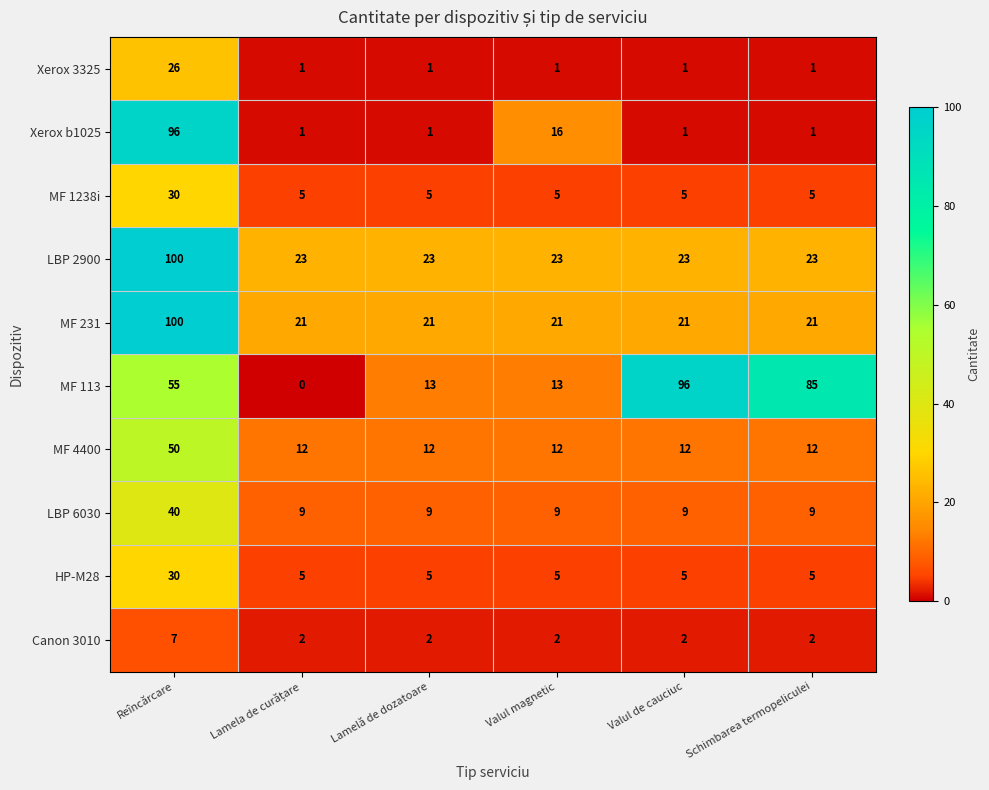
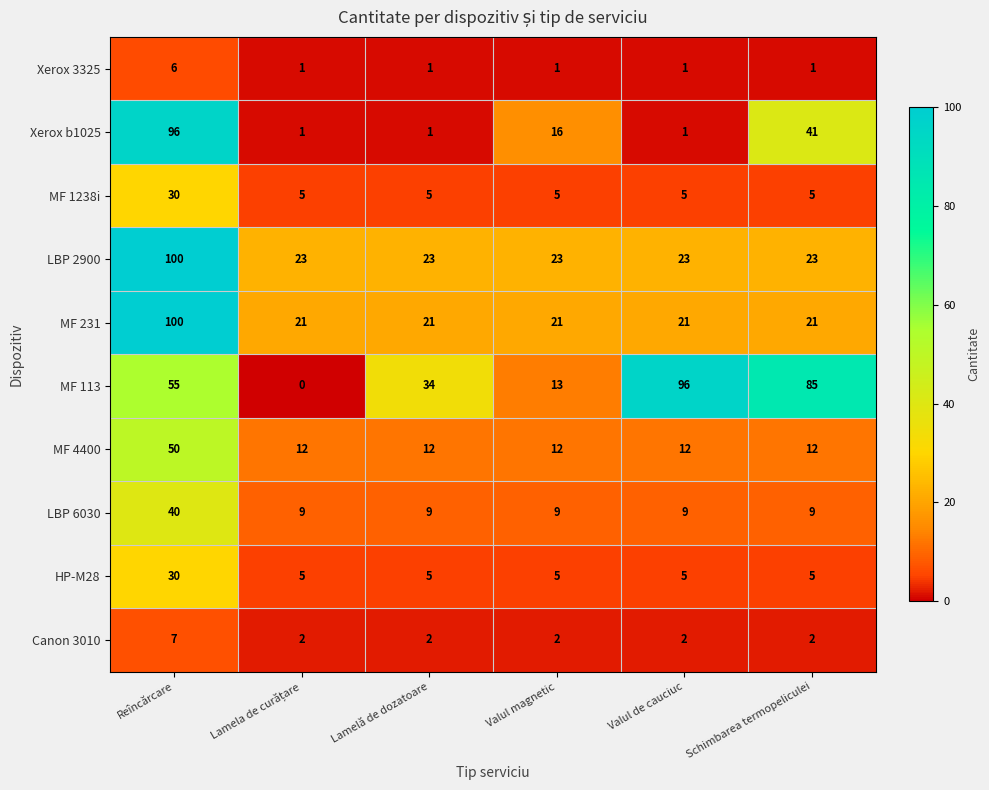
  {
    "Xerox 3325": {
-     "Reîncărcare": 26,
+     "Reîncărcare": 6,
      "Lamela de curățare": 1,
      "Lamelă de dozatoare": 1,
      "Valul magnetic": 1,
      "Valul de cauciuc": 1,
      "Schimbarea termopeliculei": 1
    },
    "Xerox b1025": {
      "Reîncărcare": 96,
      "Lamela de curățare": 1,
      "Lamelă de dozatoare": 1,
      "Valul magnetic": 16,
      "Valul de cauciuc": 1,
-     "Schimbarea termopeliculei": 1
+     "Schimbarea termopeliculei": 41
    },
    "MF 1238i": {
      "Reîncărcare": 30,
      "Lamela de curățare": 5,
      "Lamelă de dozatoare": 5,
      "Valul magnetic": 5,
      "Valul de cauciuc": 5,
      "Schimbarea termopeliculei": 5
    },
    "LBP 2900": {
      "Reîncărcare": 100,
      "Lamela de curățare": 23,
      "Lamelă de dozatoare": 23,
      "Valul magnetic": 23,
      "Valul de cauciuc": 23,
      "Schimbarea termopeliculei": 23
    },
    "MF 231": {
      "Reîncărcare": 100,
      "Lamela de curățare": 21,
      "Lamelă de dozatoare": 21,
      "Valul magnetic": 21,
      "Valul de cauciuc": 21,
      "Schimbarea termopeliculei": 21
    },
    "MF 113": {
      "Reîncărcare": 55,
      "Lamela de curățare": 0,
-     "Lamelă de dozatoare": 13,
+     "Lamelă de dozatoare": 34,
      "Valul magnetic": 13,
      "Valul de cauciuc": 96,
      "Schimbarea termopeliculei": 85
    },
    "MF 4400": {
      "Reîncărcare": 50,
      "Lamela de curățare": 12,
      "Lamelă de dozatoare": 12,
      "Valul magnetic": 12,
      "Valul de cauciuc": 12,
      "Schimbarea termopeliculei": 12
    },
    "LBP 6030": {
      "Reîncărcare": 40,
      "Lamela de curățare": 9,
      "Lamelă de dozatoare": 9,
      "Valul magnetic": 9,
      "Valul de cauciuc": 9,
      "Schimbarea termopeliculei": 9
    },
    "HP-M28": {
      "Reîncărcare": 30,
      "Lamela de curățare": 5,
      "Lamelă de dozatoare": 5,
      "Valul magnetic": 5,
      "Valul de cauciuc": 5,
      "Schimbarea termopeliculei": 5
    },
    "Canon 3010": {
      "Reîncărcare": 7,
      "Lamela de curățare": 2,
      "Lamelă de dozatoare": 2,
      "Valul magnetic": 2,
      "Valul de cauciuc": 2,
      "Schimbarea termopeliculei": 2
    }
  }
